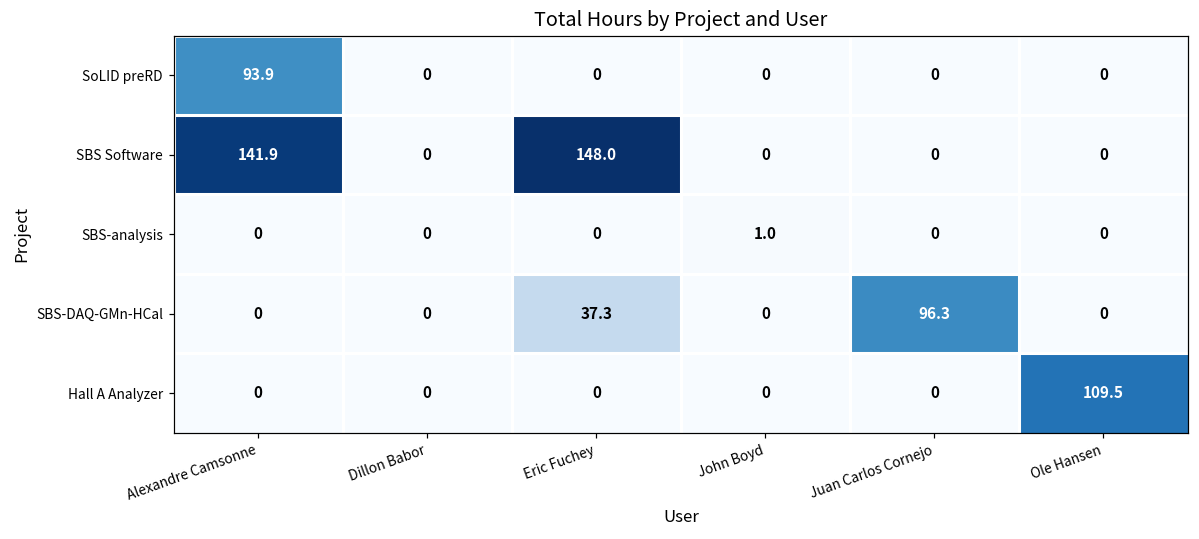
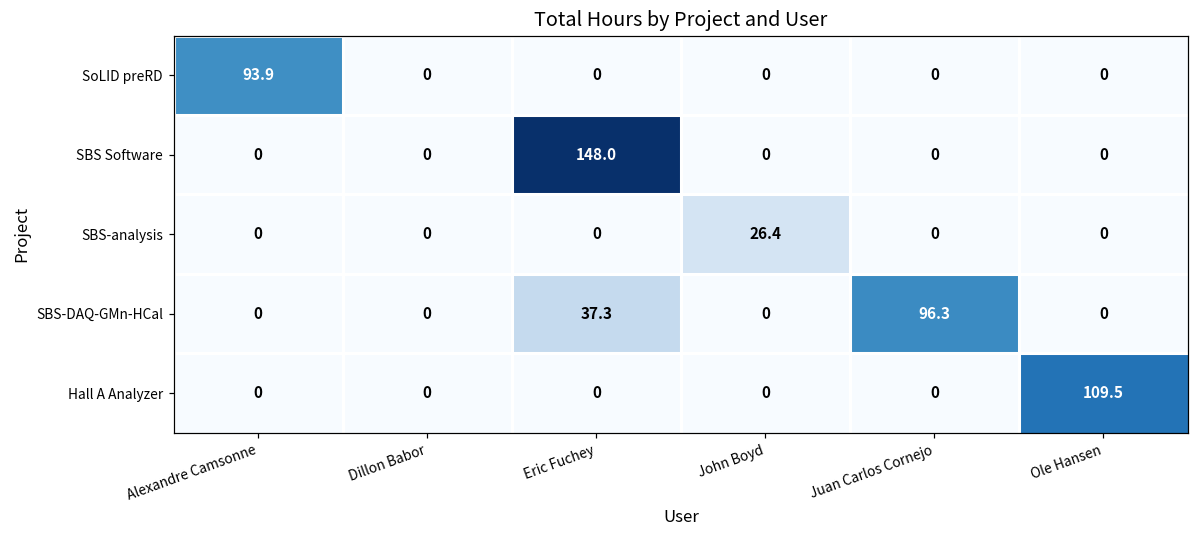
  {
    "SoLID preRD": {
      "Alexandre Camsonne": 93.9,
      "Dillon Babor": 0,
      "Eric Fuchey": 0,
      "John Boyd": 0,
      "Juan Carlos Cornejo": 0,
      "Ole Hansen": 0
    },
    "SBS Software": {
-     "Alexandre Camsonne": 141.9,
+     "Alexandre Camsonne": 0,
      "Dillon Babor": 0,
      "Eric Fuchey": 148.0,
      "John Boyd": 0,
      "Juan Carlos Cornejo": 0,
      "Ole Hansen": 0
    },
    "SBS-analysis": {
      "Alexandre Camsonne": 0,
      "Dillon Babor": 0,
      "Eric Fuchey": 0,
-     "John Boyd": 1.0,
+     "John Boyd": 26.4,
      "Juan Carlos Cornejo": 0,
      "Ole Hansen": 0
    },
    "SBS-DAQ-GMn-HCal": {
      "Alexandre Camsonne": 0,
      "Dillon Babor": 0,
      "Eric Fuchey": 37.3,
      "John Boyd": 0,
      "Juan Carlos Cornejo": 96.3,
      "Ole Hansen": 0
    },
    "Hall A Analyzer": {
      "Alexandre Camsonne": 0,
      "Dillon Babor": 0,
      "Eric Fuchey": 0,
      "John Boyd": 0,
      "Juan Carlos Cornejo": 0,
      "Ole Hansen": 109.5
    }
  }
